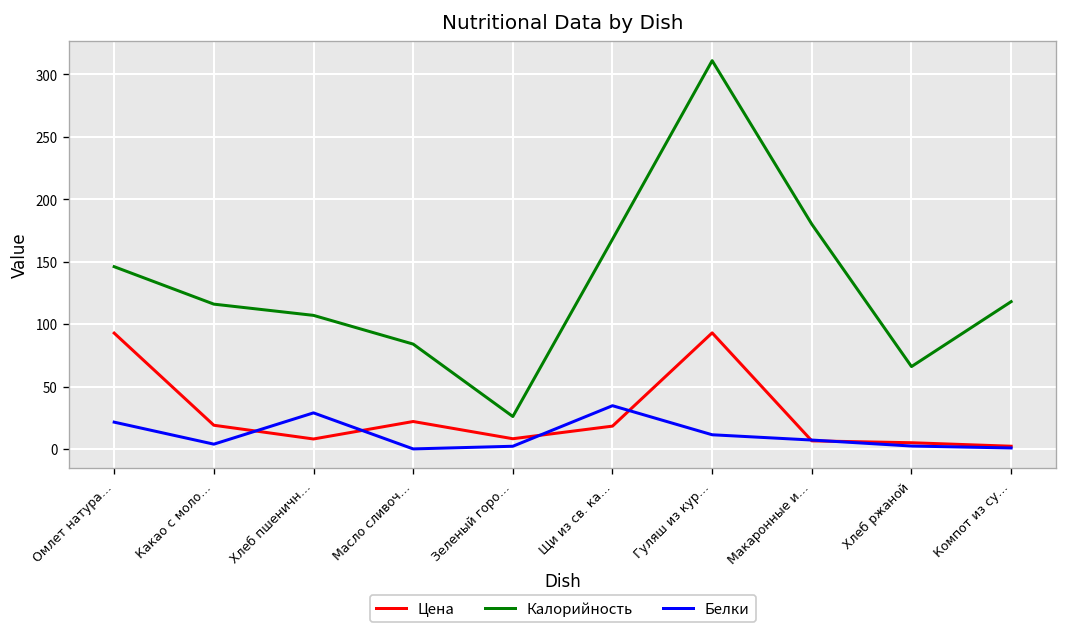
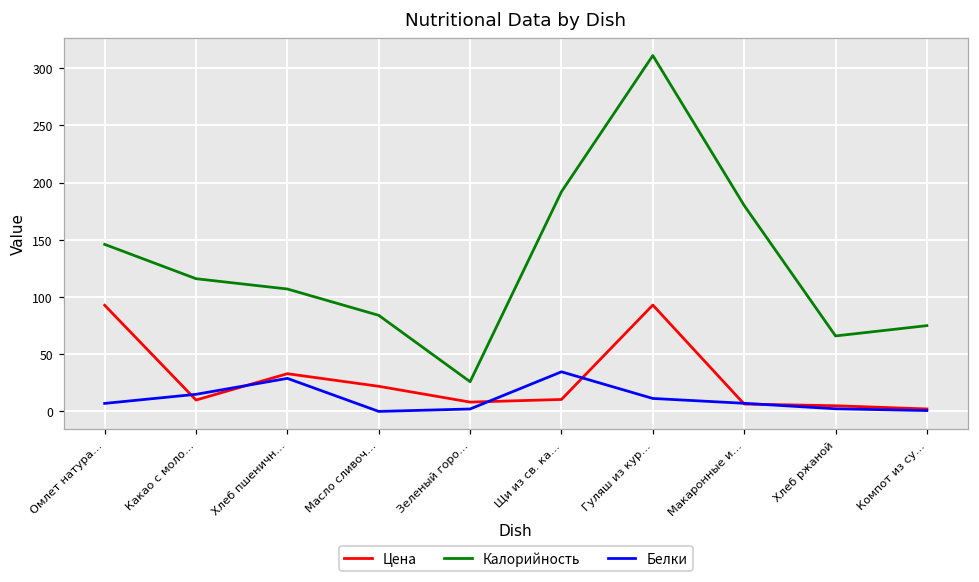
  {
    "Цена": {
      "Омлет натура…": 93,
-     "Какао с моло…": 19,
-     "Хлеб пшеничн…": 8,
+     "Какао с моло…": 10,
+     "Хлеб пшеничн…": 33,
      "Масло сливоч…": 22,
      "Зеленый горо…": 8,
-     "Щи из св. ка…": 18,
+     "Щи из св. ка…": 11,
      "Гуляш из кур…": 93,
      "Хлеб ржаной": 5
    },
    "Калорийность": {
      "Омлет натура…": 146,
      "Какао с моло…": 116,
      "Хлеб пшеничн…": 107,
      "Масло сливоч…": 84,
      "Зеленый горо…": 26,
-     "Щи из св. ка…": 168,
+     "Щи из св. ка…": 192,
      "Гуляш из кур…": 311,
      "Макаронные и…": 180,
      "Хлеб ржаной": 66,
-     "Компот из су…": 118
+     "Компот из су…": 75
    },
    "Белки": {
-     "Омлет натура…": 21,
-     "Какао с моло…": 4,
+     "Омлет натура…": 7,
+     "Какао с моло…": 15,
      "Хлеб пшеничн…": 29,
      "Масло сливоч…": 0,
      "Зеленый горо…": 2,
      "Щи из св. ка…": 35,
      "Гуляш из кур…": 11,
      "Хлеб ржаной": 2
    }
  }
